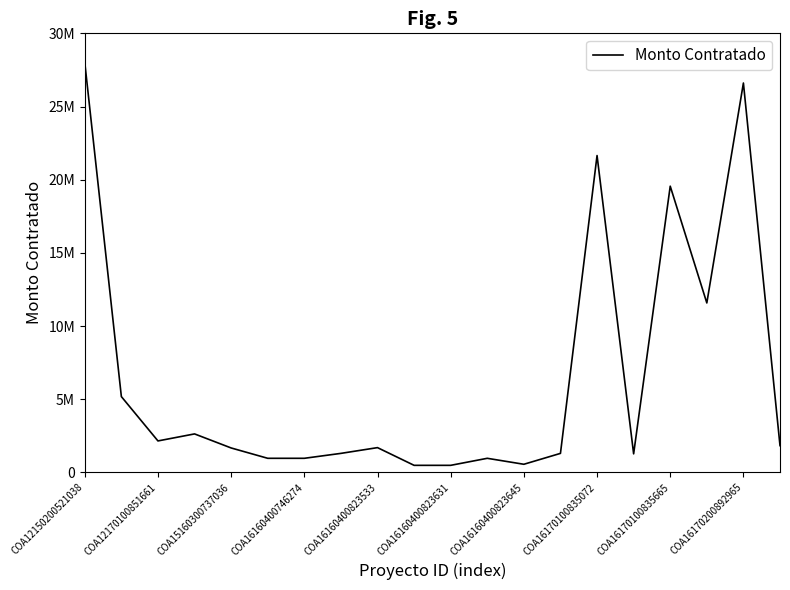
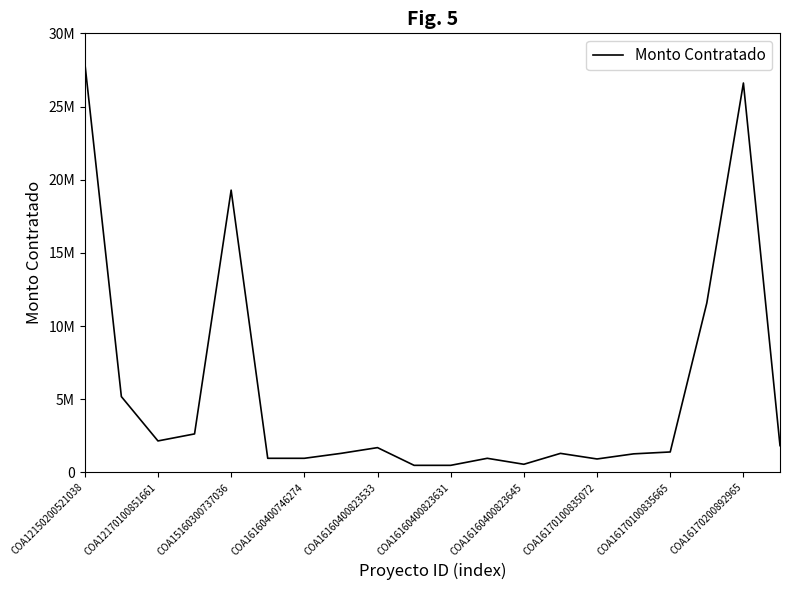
  {
    "COA12150200521038": 28000000,
    "COA12170100851661": 2100000,
-   "COA15160300737036": 1700000,
+   "COA15160300737036": 19300000,
    "COA16160400746274": 1000000,
    "COA16160400823533": 1700000,
    "COA16160400823631": 500000,
    "COA16160400823645": 600000,
-   "COA16170100835072": 21600000,
-   "COA16170100835665": 19600000,
+   "COA16170100835072": 900000,
+   "COA16170100835665": 1400000,
    "COA16170200892965": 26600000
  }
